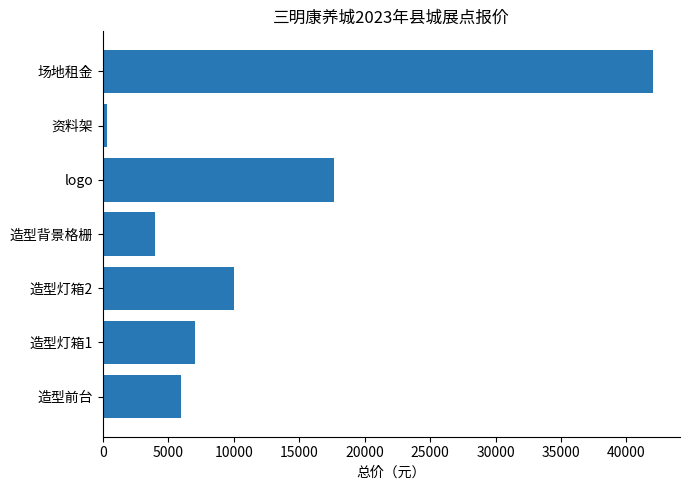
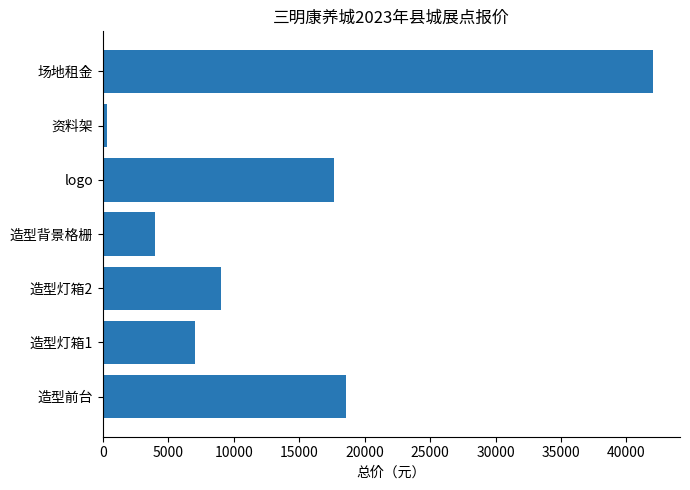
  {
    "场地租金": 42000,
    "资料架": 300,
    "logo": 17600,
    "造型背景格栅": 4000,
-   "造型灯箱2": 10000,
+   "造型灯箱2": 9100,
    "造型灯箱1": 7000,
-   "造型前台": 6000
+   "造型前台": 18600
  }
